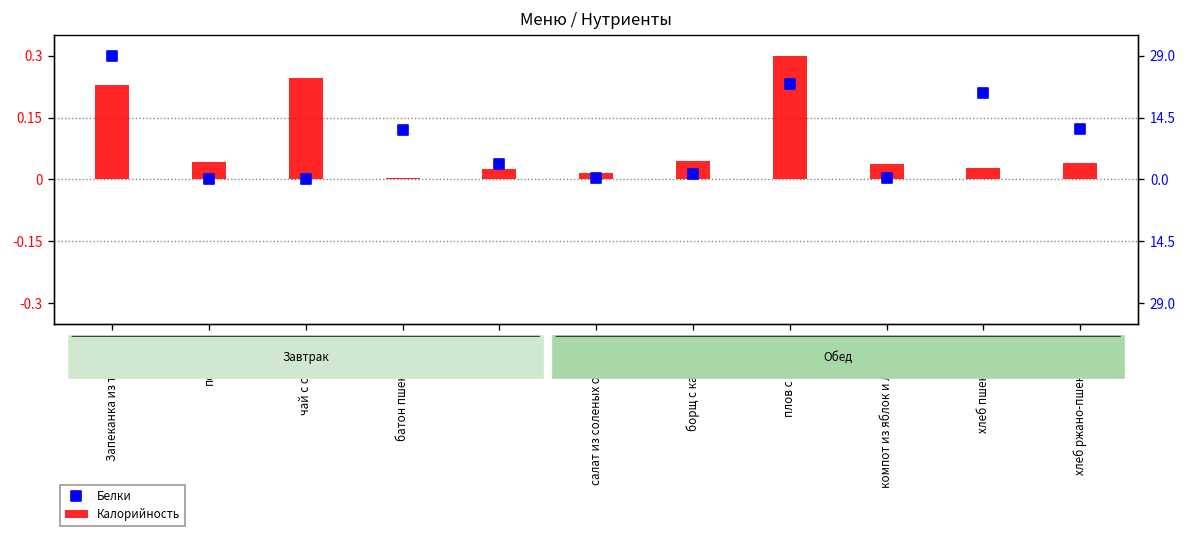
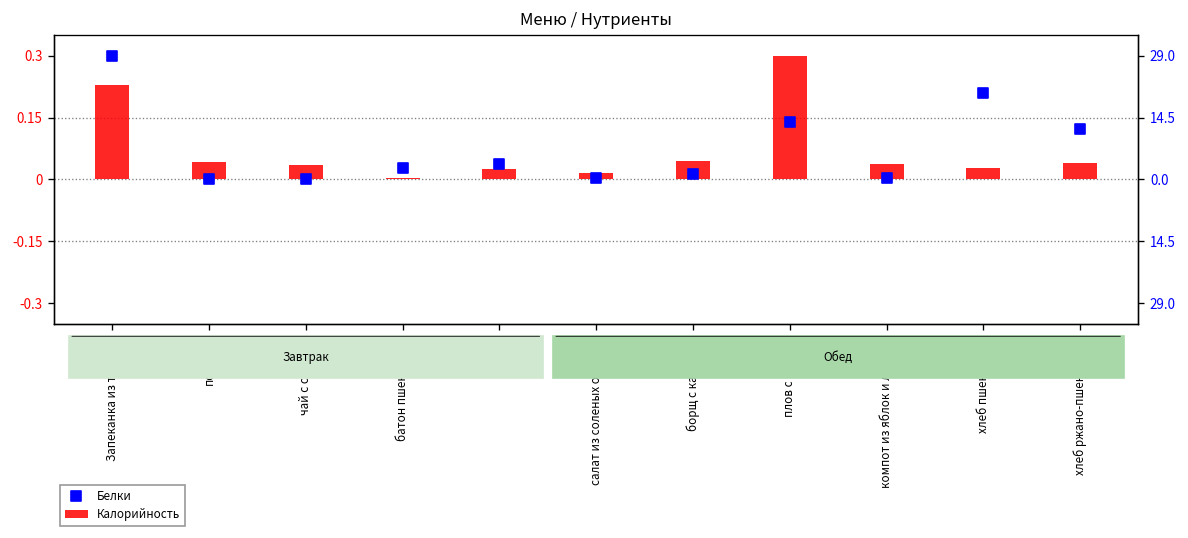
  {
    "Калорийность": {
      "Запеканка из творога": 0.23,
      "повидло": 0.04,
-     "чай с сахаром": 0.25,
+     "чай с сахаром": 0.04,
      "яблоко": 0.02,
      "салат из соленых огурцов": 0.01,
      "борщ с капустой": 0.04,
      "плов с птицей": 0.30,
      "компот из яблок и лимона": 0.04,
      "хлеб пшеничный": 0.03,
      "хлеб ржано-пшеничный": 0.04
    },
    "Белки": {
-     "батон пшеничный": 0.12,
-     "плов с птицей": 0.23
+     "батон пшеничный": 0.03,
+     "плов с птицей": 0.14
    }
  }
